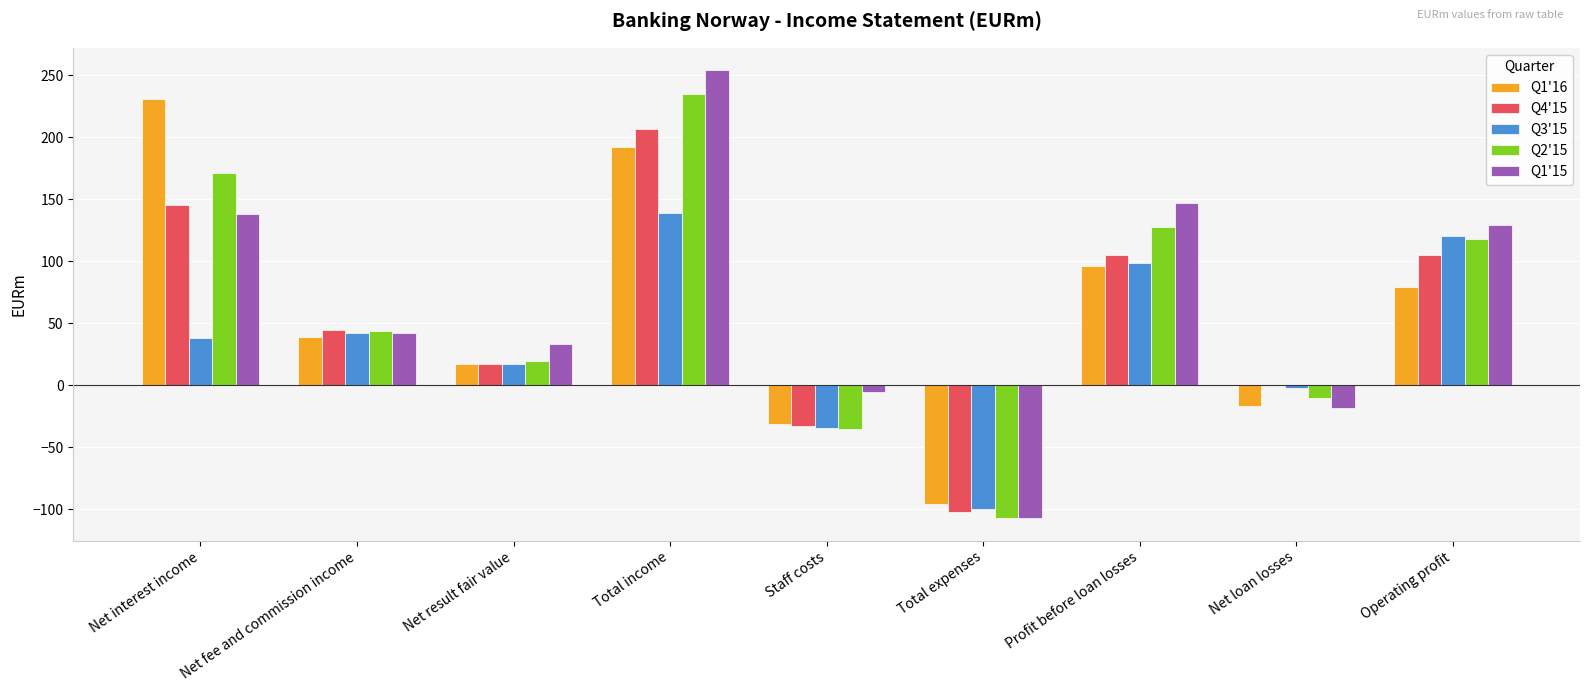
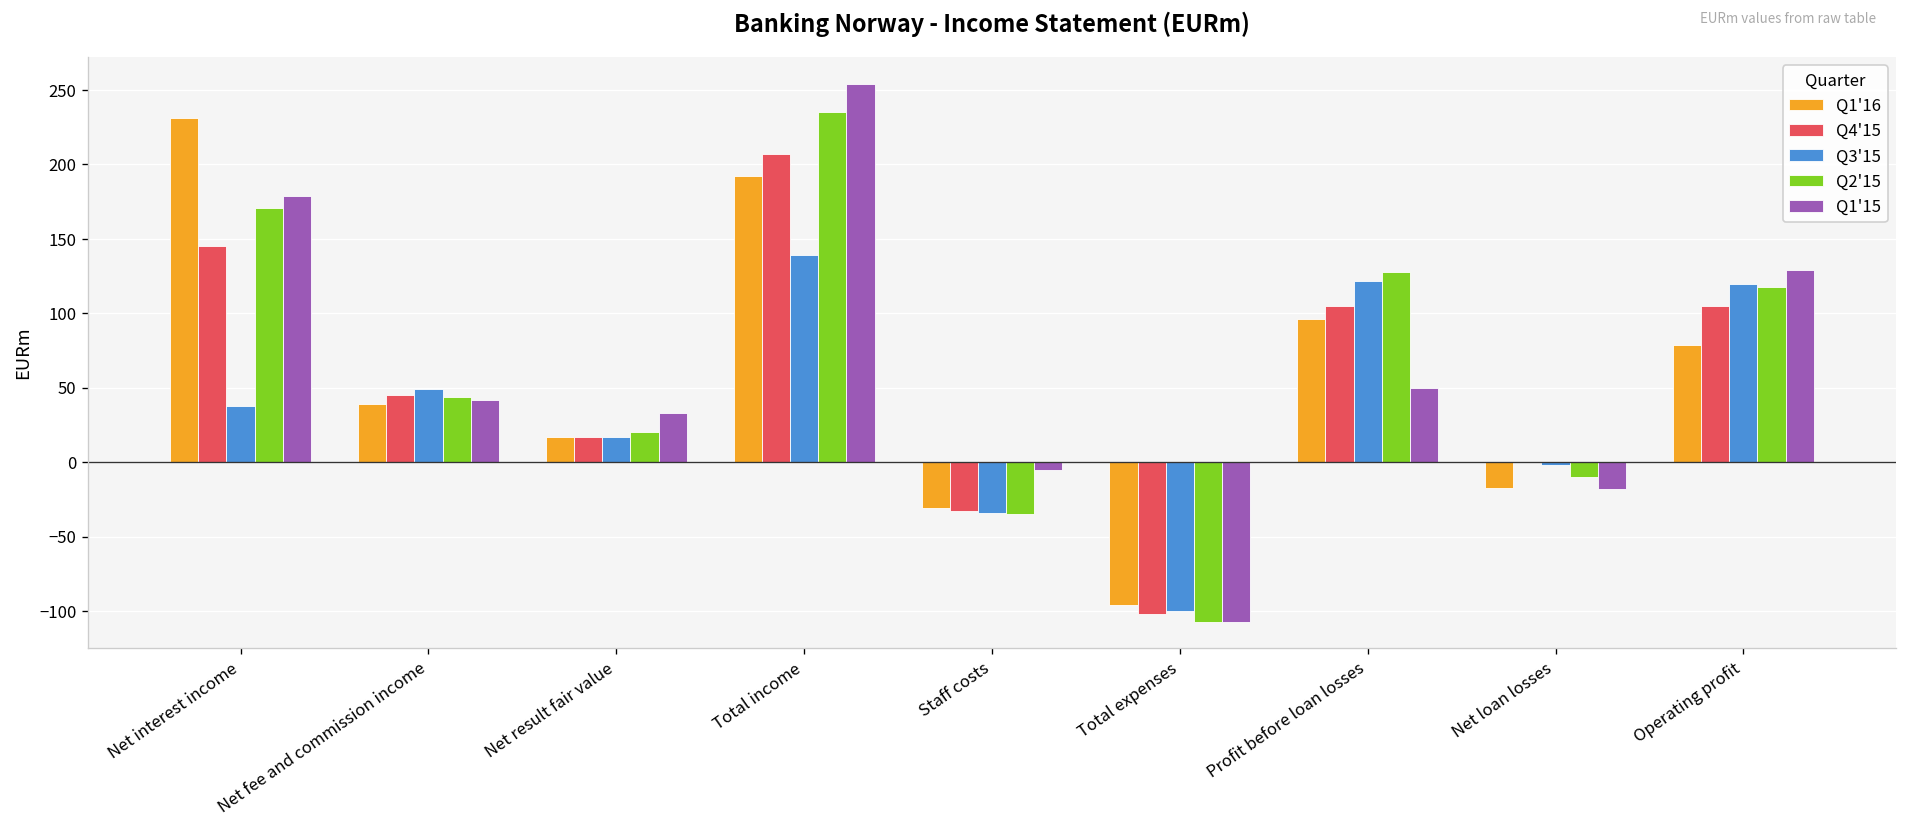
  {
    "Q1'16": {
      "Net interest income": 231,
      "Net fee and commission income": 39,
      "Net result fair value": 17,
      "Total income": 192,
      "Staff costs": -31,
      "Total expenses": -96,
      "Profit before loan losses": 96,
      "Net loan losses": -17,
      "Operating profit": 79
    },
    "Q4'15": {
      "Net interest income": 145,
      "Net fee and commission income": 45,
      "Net result fair value": 17,
      "Total income": 207,
      "Staff costs": -33,
      "Total expenses": -102,
      "Profit before loan losses": 105,
      "Net loan losses": 0,
      "Operating profit": 105
    },
    "Q3'15": {
      "Net interest income": 38,
-     "Net fee and commission income": 42,
+     "Net fee and commission income": 49,
      "Net result fair value": 17,
      "Total income": 139,
      "Staff costs": -34,
      "Total expenses": -100,
-     "Profit before loan losses": 99,
+     "Profit before loan losses": 122,
      "Operating profit": 120
    },
    "Q2'15": {
      "Net interest income": 171,
      "Net fee and commission income": 44,
      "Net result fair value": 20,
      "Total income": 235,
      "Staff costs": -35,
      "Total expenses": -107,
      "Profit before loan losses": 128,
      "Net loan losses": -10,
      "Operating profit": 118
    },
    "Q1'15": {
-     "Net interest income": 138,
+     "Net interest income": 179,
      "Net fee and commission income": 42,
      "Net result fair value": 33,
      "Total income": 254,
      "Staff costs": -5,
      "Total expenses": -107,
-     "Profit before loan losses": 147,
+     "Profit before loan losses": 50,
      "Net loan losses": -18,
      "Operating profit": 129
    }
  }
